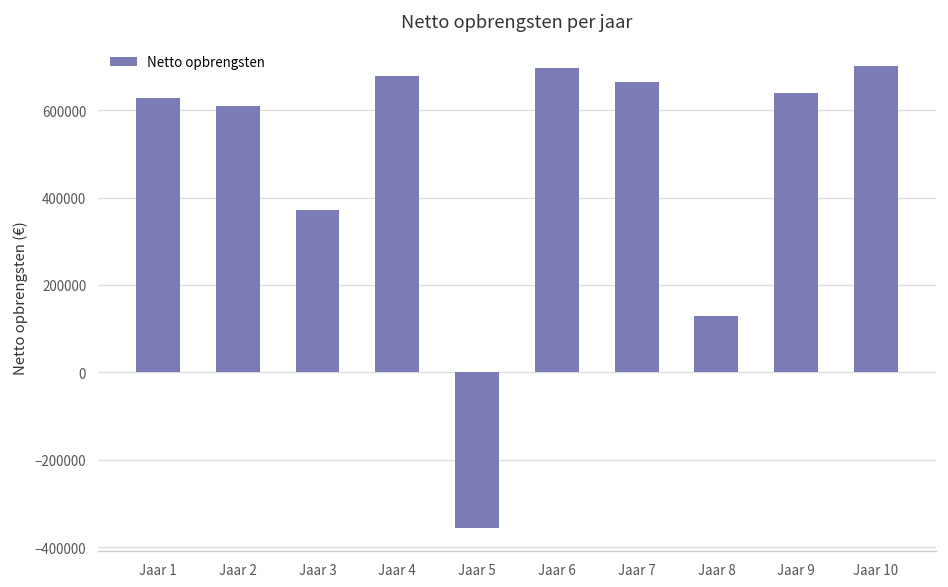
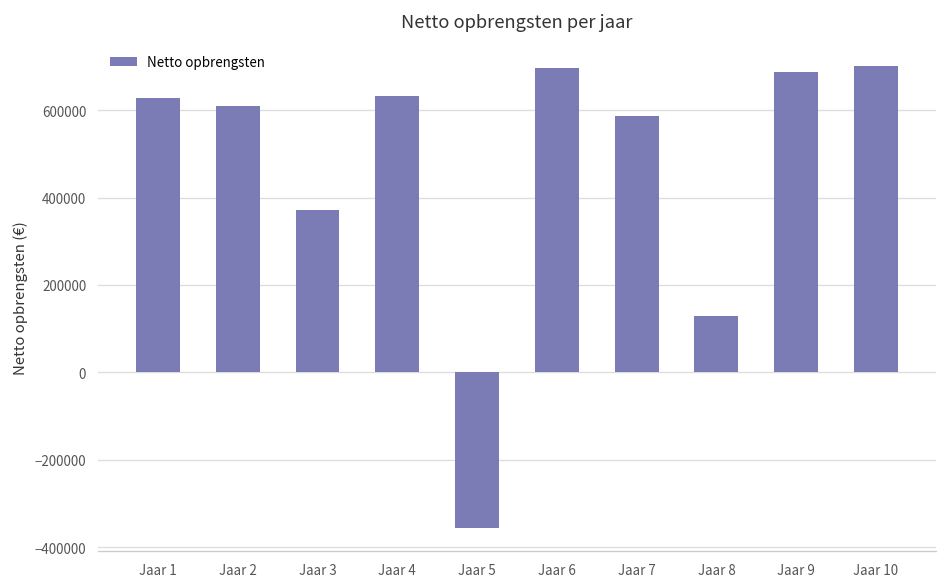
  {
    "Jaar 1": 630000,
    "Jaar 2": 610000,
    "Jaar 3": 370000,
-   "Jaar 4": 680000,
+   "Jaar 4": 630000,
    "Jaar 5": -360000,
    "Jaar 6": 700000,
-   "Jaar 7": 670000,
+   "Jaar 7": 590000,
    "Jaar 8": 130000,
-   "Jaar 9": 640000,
+   "Jaar 9": 690000,
    "Jaar 10": 700000
  }
